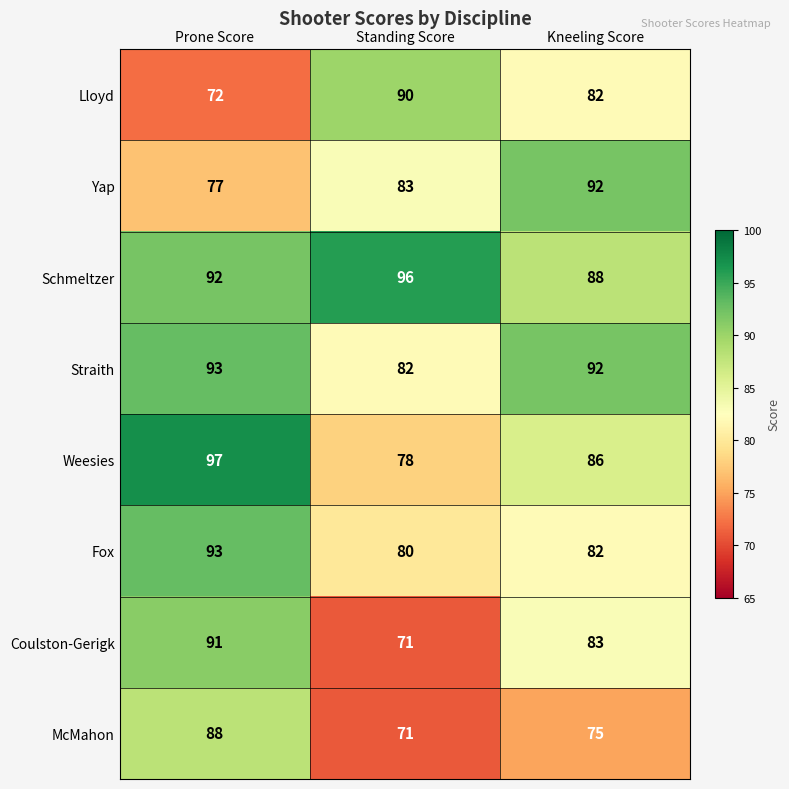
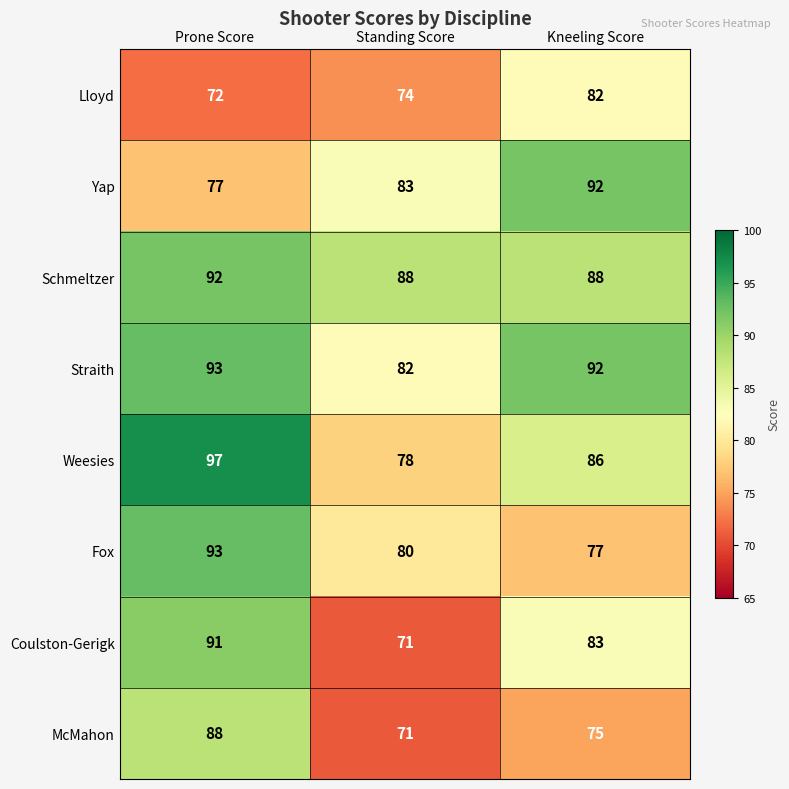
  {
    "Lloyd": {
      "Prone Score": 72,
-     "Standing Score": 90,
+     "Standing Score": 74,
      "Kneeling Score": 82
    },
    "Yap": {
      "Prone Score": 77,
      "Standing Score": 83,
      "Kneeling Score": 92
    },
    "Schmeltzer": {
      "Prone Score": 92,
-     "Standing Score": 96,
+     "Standing Score": 88,
      "Kneeling Score": 88
    },
    "Straith": {
      "Prone Score": 93,
      "Standing Score": 82,
      "Kneeling Score": 92
    },
    "Weesies": {
      "Prone Score": 97,
      "Standing Score": 78,
      "Kneeling Score": 86
    },
    "Fox": {
      "Prone Score": 93,
      "Standing Score": 80,
-     "Kneeling Score": 82
+     "Kneeling Score": 77
    },
    "Coulston-Gerigk": {
      "Prone Score": 91,
      "Standing Score": 71,
      "Kneeling Score": 83
    },
    "McMahon": {
      "Prone Score": 88,
      "Standing Score": 71,
      "Kneeling Score": 75
    }
  }
